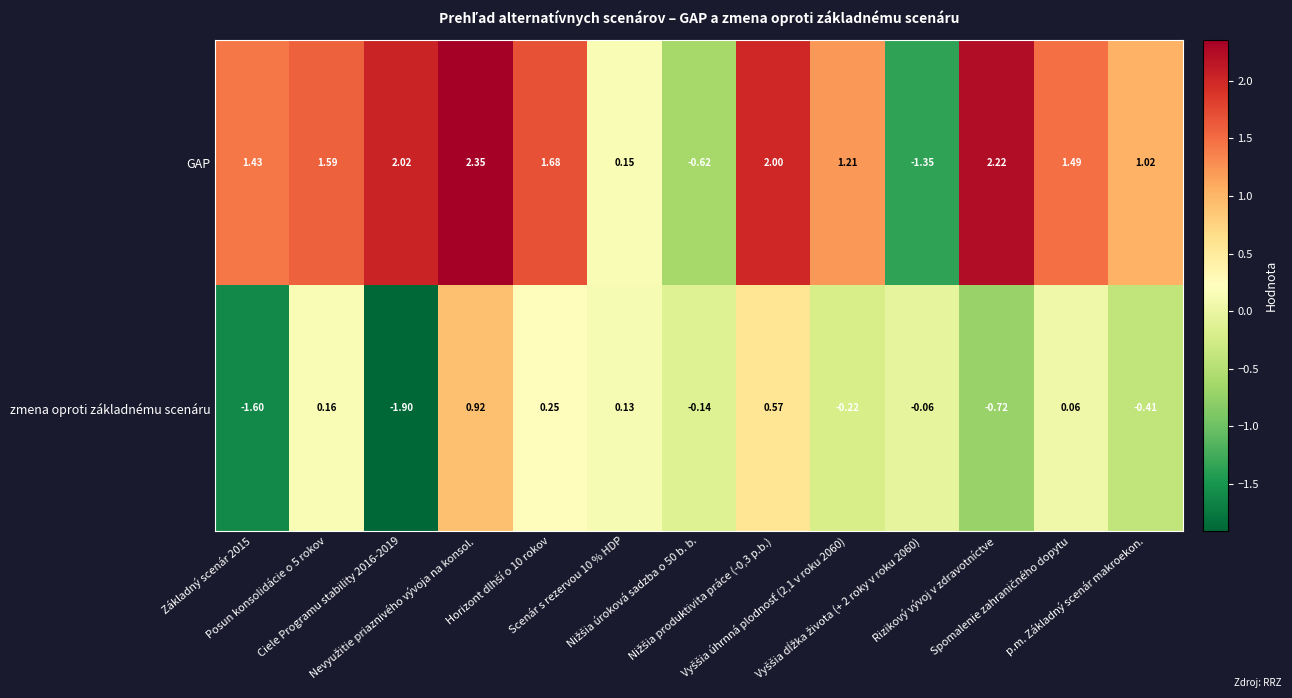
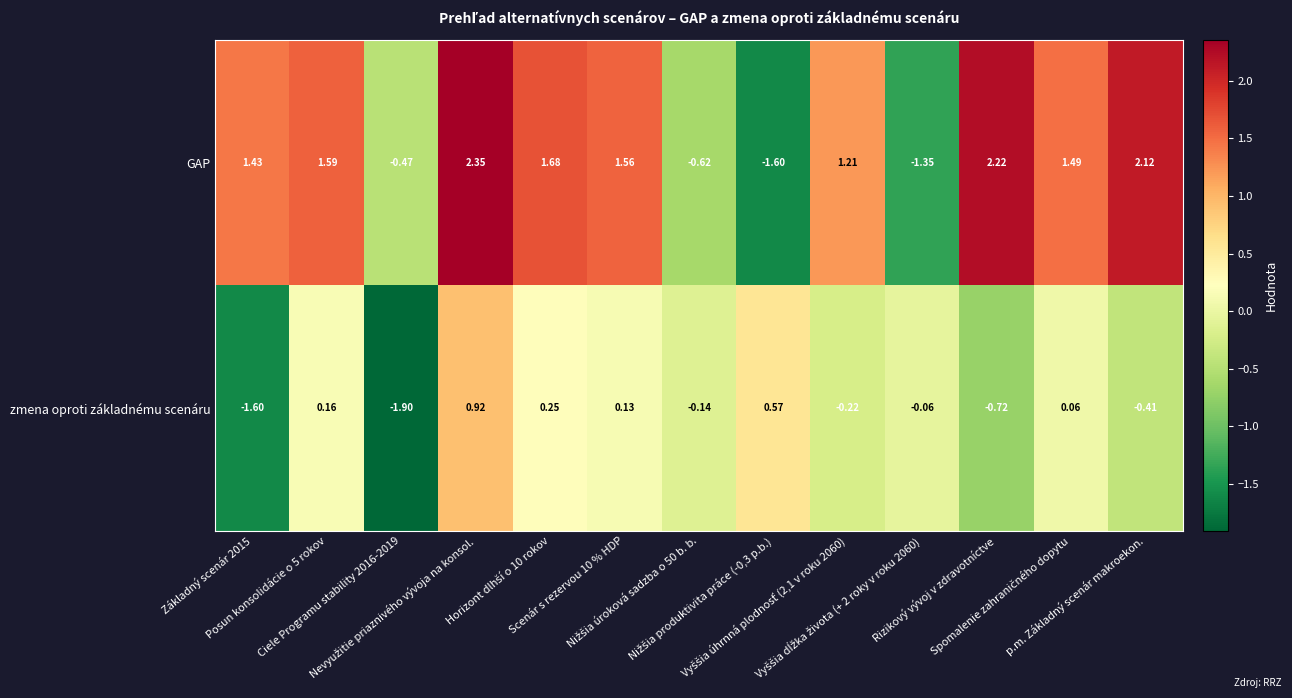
  {
    "GAP": {
      "Základný scenár 2015": 1.43,
      "Posun konsolidácie o 5 rokov": 1.59,
-     "Ciele Programu stability 2016-2019": 2.02,
+     "Ciele Programu stability 2016-2019": -0.47,
      "Nevyužitie priaznivého vývoja na konsol.": 2.35,
      "Horizont dlhší o 10 rokov": 1.68,
-     "Scenár s rezervou 10 % HDP": 0.15,
+     "Scenár s rezervou 10 % HDP": 1.56,
      "Nižšia úroková sadzba o 50 b. b.": -0.62,
-     "Nižšia produktivita práce (-0,3 p.b.)": 2.00,
+     "Nižšia produktivita práce (-0,3 p.b.)": -1.60,
      "Vyššia úhrnná plodnosť (2,1 v roku 2060)": 1.21,
      "Vyššia dĺžka života (+ 2 roky v roku 2060)": -1.35,
      "Rizikový vývoj v zdravotníctve": 2.22,
      "Spomalenie zahraničného dopytu": 1.49,
-     "p.m. Základný scenár makroekon.": 1.02
+     "p.m. Základný scenár makroekon.": 2.12
    },
    "zmena oproti základnému scenáru": {
      "Základný scenár 2015": -1.60,
      "Posun konsolidácie o 5 rokov": 0.16,
      "Ciele Programu stability 2016-2019": -1.90,
      "Nevyužitie priaznivého vývoja na konsol.": 0.92,
      "Horizont dlhší o 10 rokov": 0.25,
      "Scenár s rezervou 10 % HDP": 0.13,
      "Nižšia úroková sadzba o 50 b. b.": -0.14,
      "Nižšia produktivita práce (-0,3 p.b.)": 0.57,
      "Vyššia úhrnná plodnosť (2,1 v roku 2060)": -0.22,
      "Vyššia dĺžka života (+ 2 roky v roku 2060)": -0.06,
      "Rizikový vývoj v zdravotníctve": -0.72,
      "Spomalenie zahraničného dopytu": 0.06,
      "p.m. Základný scenár makroekon.": -0.41
    }
  }
